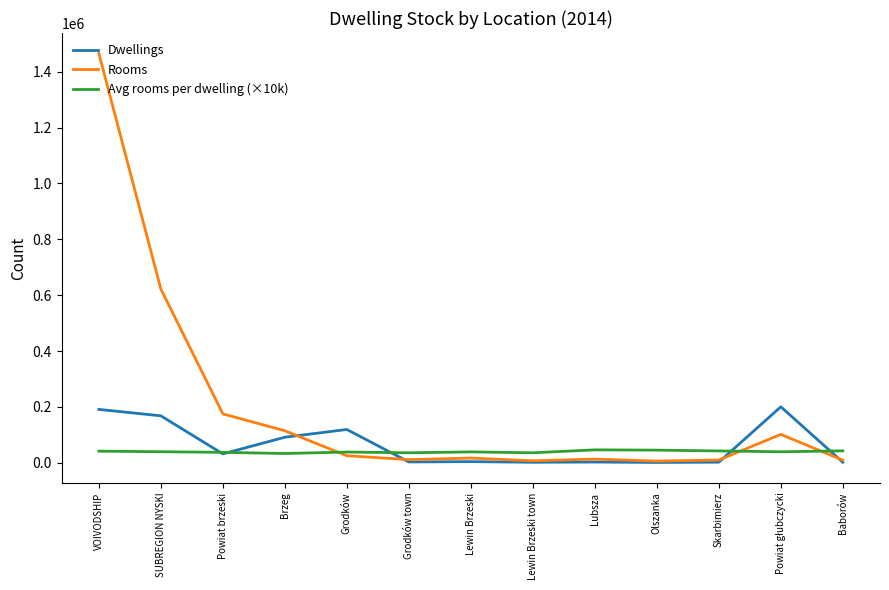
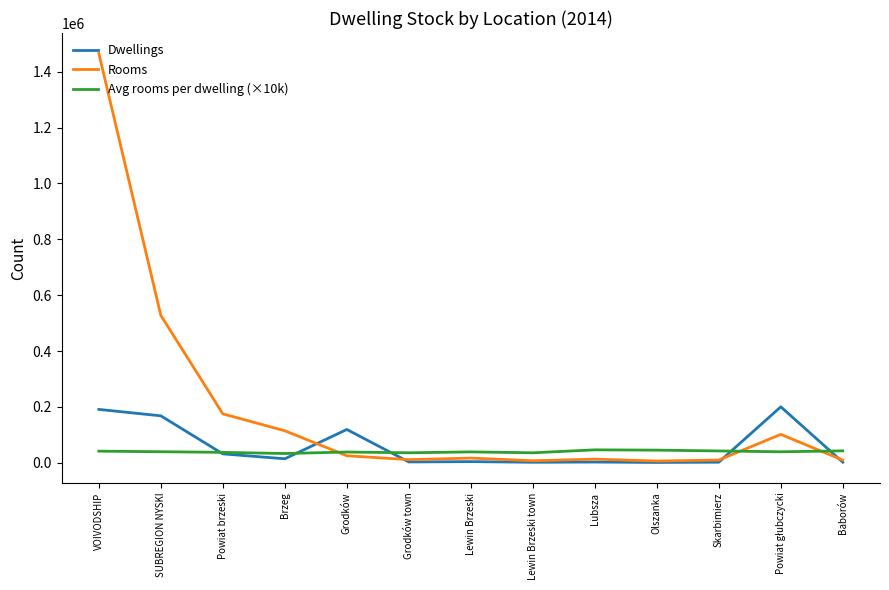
  {
    "Dwellings": {
      "VOIVODSHIP": 190000,
      "SUBREGION NYSKI": 170000,
-     "Brzeg": 90000,
+     "Brzeg": 10000,
      "Grodków": 120000,
      "Lewin Brzeski": 0,
      "Lubsza": 0,
      "Powiat głubczycki": 200000
    },
    "Rooms": {
      "VOIVODSHIP": 1470000,
-     "SUBREGION NYSKI": 620000,
+     "SUBREGION NYSKI": 530000,
      "Powiat brzeski": 180000,
      "Brzeg": 110000,
      "Grodków": 30000,
      "Lewin Brzeski": 20000,
      "Lubsza": 10000,
      "Powiat głubczycki": 100000
    },
    "Avg rooms per dwelling (×10k)": {
      "VOIVODSHIP": 40000,
      "SUBREGION NYSKI": 40000,
      "Brzeg": 30000,
      "Grodków": 40000,
      "Grodków town": 40000,
      "Lewin Brzeski": 40000,
      "Lewin Brzeski town": 40000,
      "Lubsza": 50000,
      "Olszanka": 50000,
      "Skarbimierz": 40000,
      "Powiat głubczycki": 40000,
      "Baborów": 40000
    }
  }
